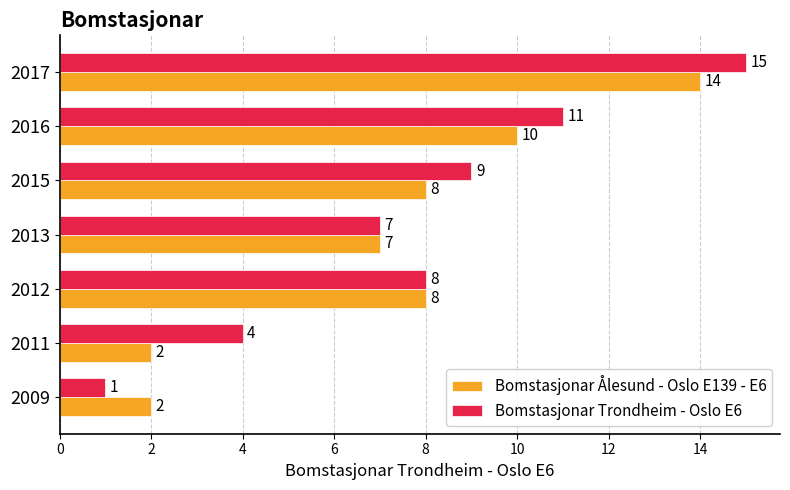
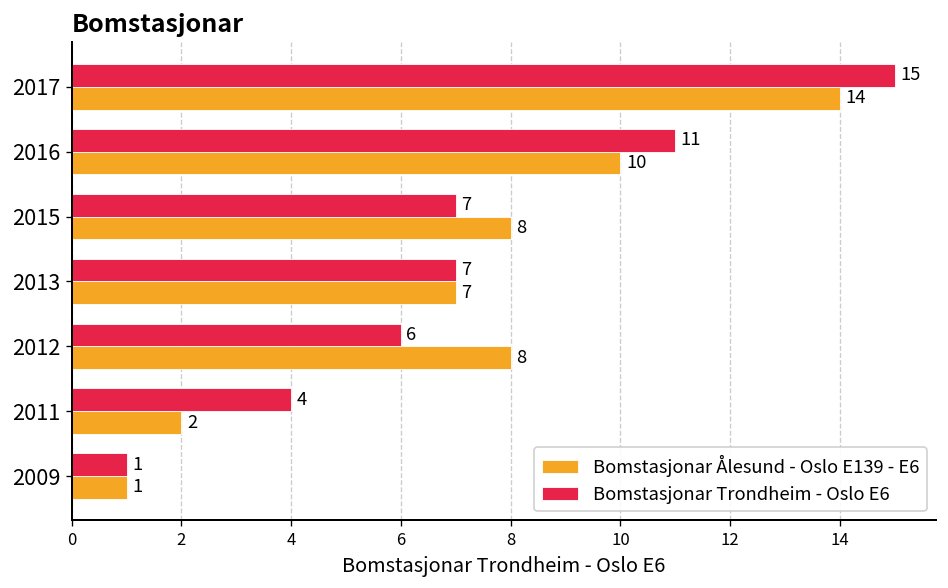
  {
    "Bomstasjonar Ålesund - Oslo E139 - E6": {
      "2017": 14,
      "2016": 10,
      "2015": 8,
      "2013": 7,
      "2012": 8,
      "2011": 2,
-     "2009": 2
+     "2009": 1
    },
    "Bomstasjonar Trondheim - Oslo E6": {
      "2017": 15,
      "2016": 11,
-     "2015": 9,
+     "2015": 7,
      "2013": 7,
-     "2012": 8,
+     "2012": 6,
      "2011": 4,
      "2009": 1
    }
  }
